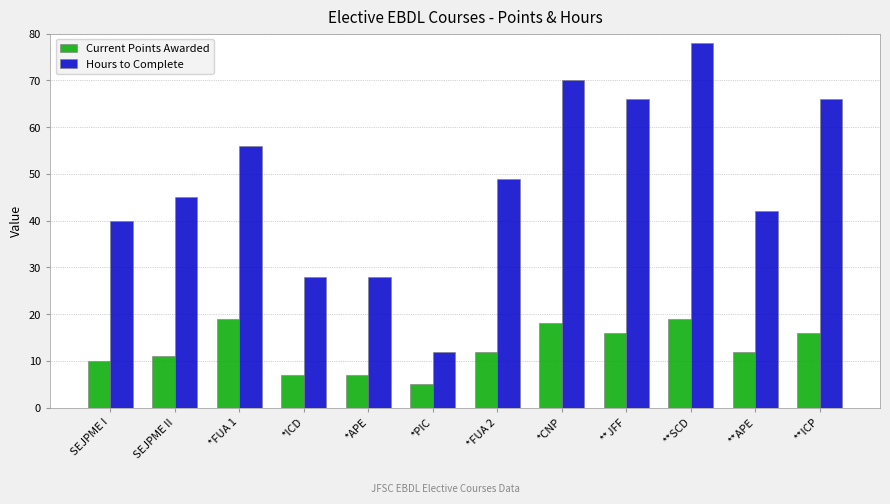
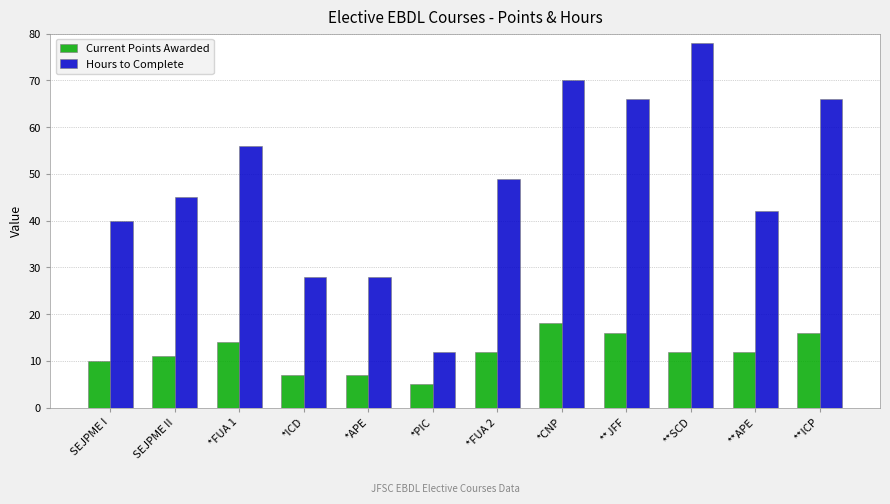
  {
    "Current Points Awarded": {
      "SEJPME I": 10,
      "SEJPME II": 11,
-     "*FUA 1": 19,
+     "*FUA 1": 14,
      "*ICD": 7,
      "*APE": 7,
      "*PIC": 5,
      "*FUA 2": 12,
      "*CNP": 18,
      "**JFF": 16,
-     "**SCD": 19,
+     "**SCD": 12,
      "**APE": 12,
      "**ICP": 16
    },
    "Hours to Complete": {
      "SEJPME I": 40,
      "SEJPME II": 45,
      "*FUA 1": 56,
      "*ICD": 28,
      "*APE": 28,
      "*PIC": 12,
      "*FUA 2": 49,
      "*CNP": 70,
      "**JFF": 66,
      "**SCD": 78,
      "**APE": 42,
      "**ICP": 66
    }
  }
